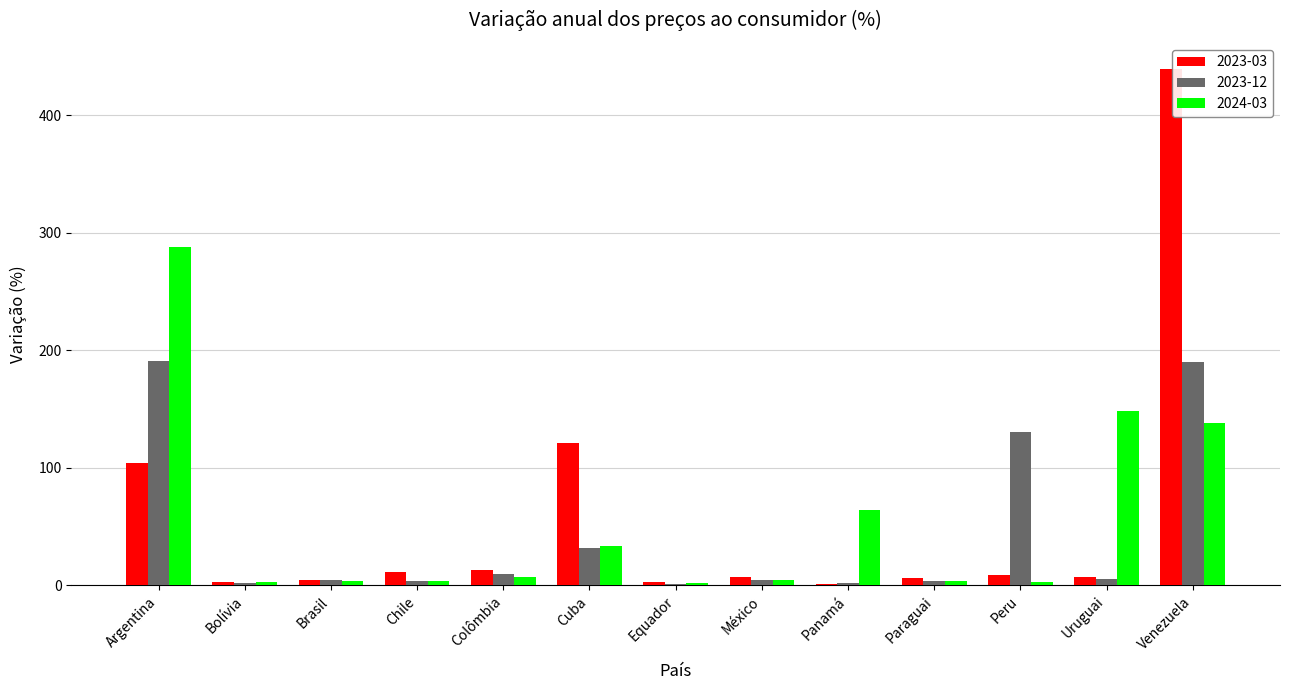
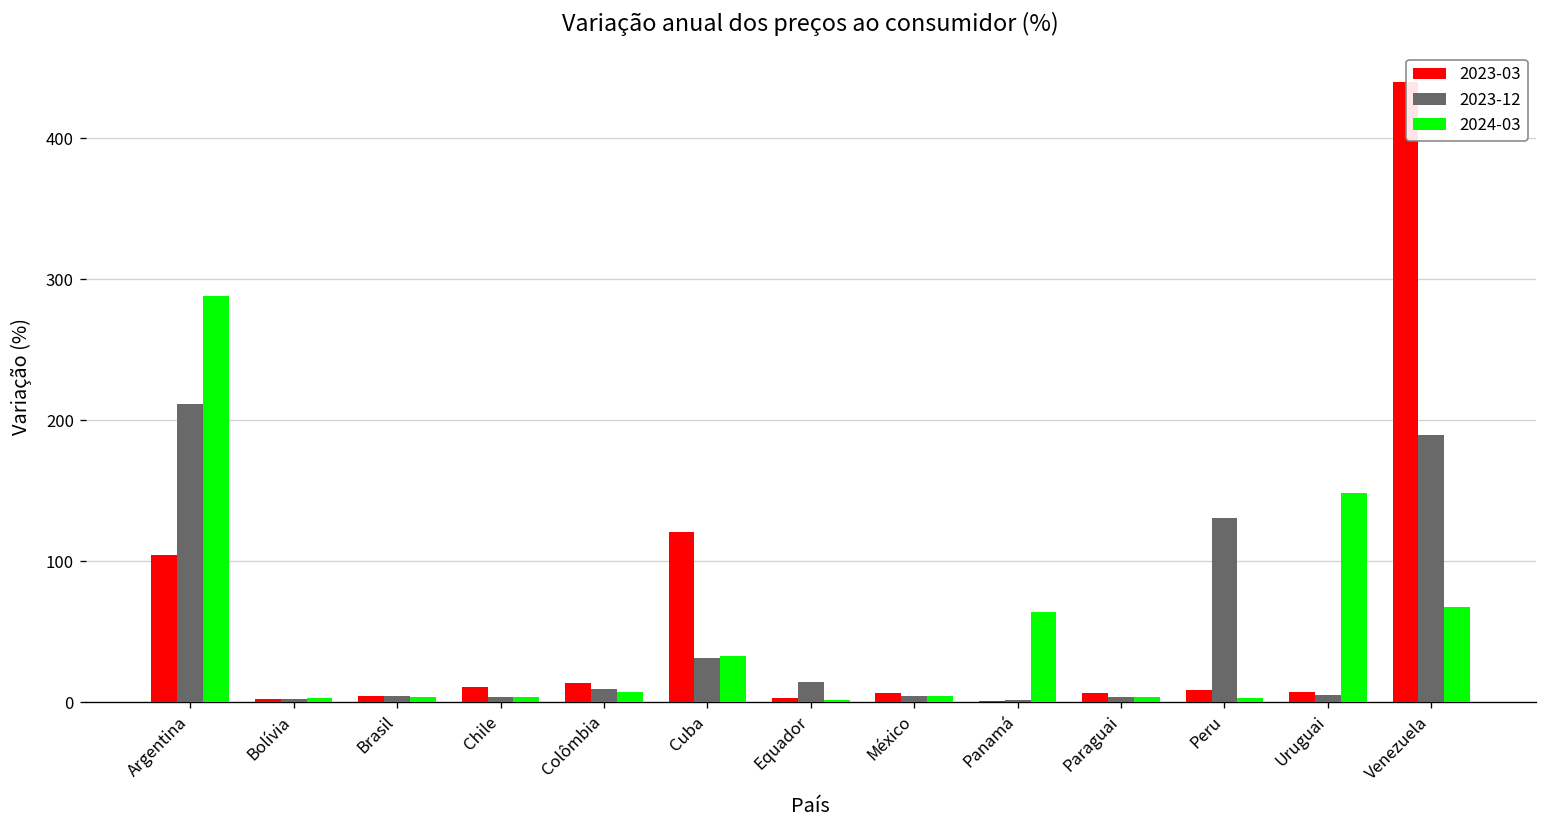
  {
    "2023-03": {
      "Argentina": 104,
      "Bolívia": 3,
      "Brasil": 5,
      "Chile": 11,
      "Colômbia": 13,
      "Cuba": 121,
      "Equador": 3,
      "México": 7,
      "Paraguai": 6,
      "Peru": 8,
      "Uruguai": 7,
      "Venezuela": 440
    },
    "2023-12": {
-     "Argentina": 191,
+     "Argentina": 211,
      "Brasil": 5,
      "Chile": 4,
      "Colômbia": 9,
      "Cuba": 31,
-     "Equador": 1,
+     "Equador": 14,
      "México": 5,
      "Paraguai": 4,
      "Peru": 131,
      "Uruguai": 5,
      "Venezuela": 190
    },
    "2024-03": {
      "Argentina": 288,
      "Bolívia": 3,
      "Brasil": 4,
      "Chile": 4,
      "Colômbia": 7,
      "Cuba": 33,
      "México": 4,
      "Panamá": 64,
      "Paraguai": 4,
      "Peru": 3,
      "Uruguai": 149,
-     "Venezuela": 138
+     "Venezuela": 68
    }
  }
